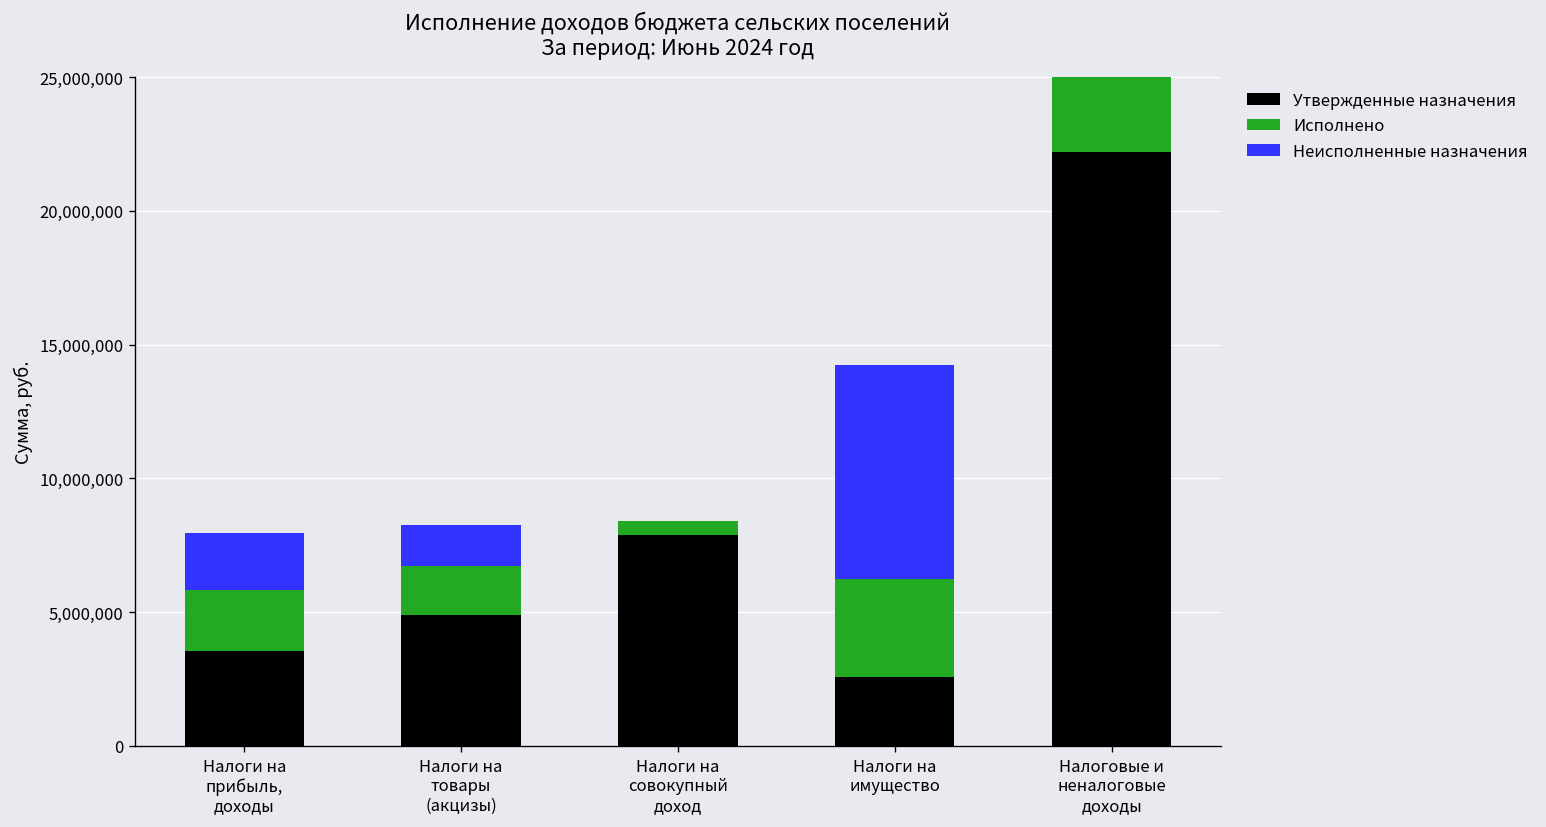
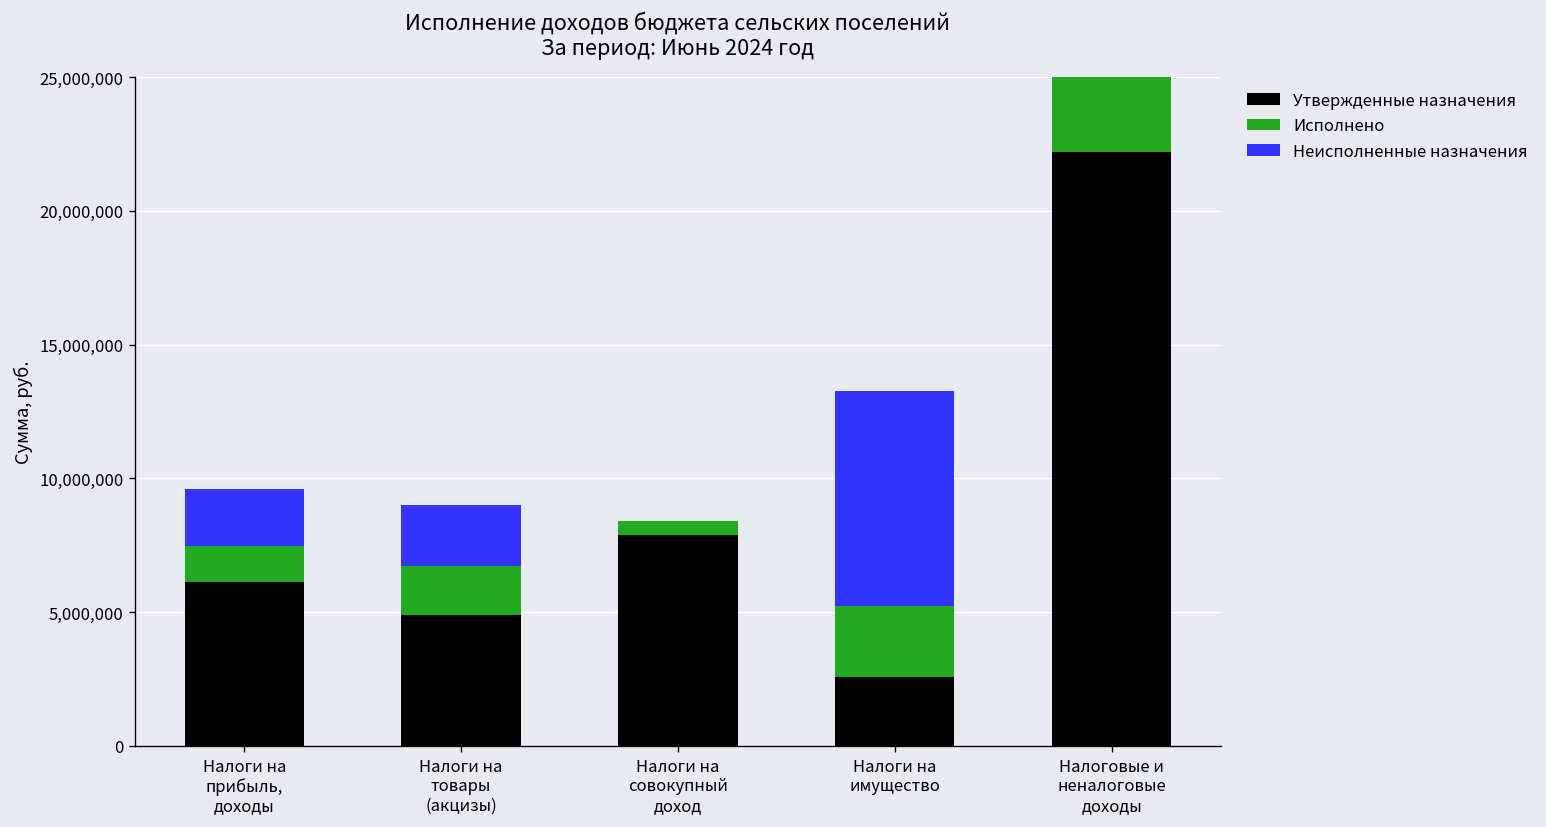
  {
    "Утвержденные назначения": {
-     "Налоги на прибыль, доходы": "3,500,000",
+     "Налоги на прибыль, доходы": "6,100,000",
      "Налоги на товары (акцизы)": "4,900,000",
      "Налоги на совокупный доход": "7,900,000",
      "Налоги на имущество": "2,600,000",
      "Налоговые и неналоговые доходы": "22,200,000"
    },
    "Исполнено": {
-     "Налоги на прибыль, доходы": "2,300,000",
+     "Налоги на прибыль, доходы": "1,400,000",
      "Налоги на товары (акцизы)": "1,800,000",
      "Налоги на совокупный доход": "500,000",
-     "Налоги на имущество": "3,700,000"
+     "Налоги на имущество": "2,700,000"
    },
    "Неисполненные назначения": {
      "Налоги на прибыль, доходы": "2,100,000",
-     "Налоги на товары (акцизы)": "1,500,000",
+     "Налоги на товары (акцизы)": "2,300,000",
      "Налоги на совокупный доход": "0",
      "Налоги на имущество": "8,000,000"
    }
  }
